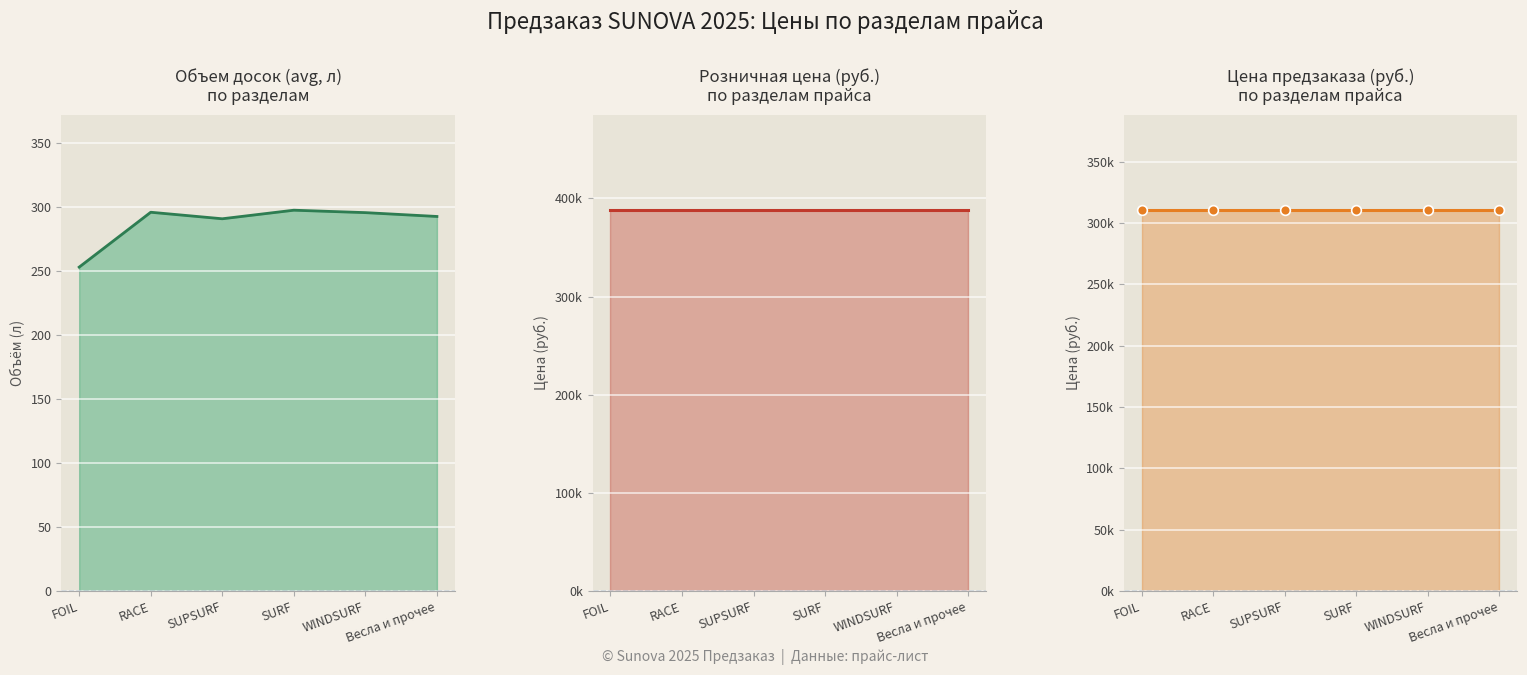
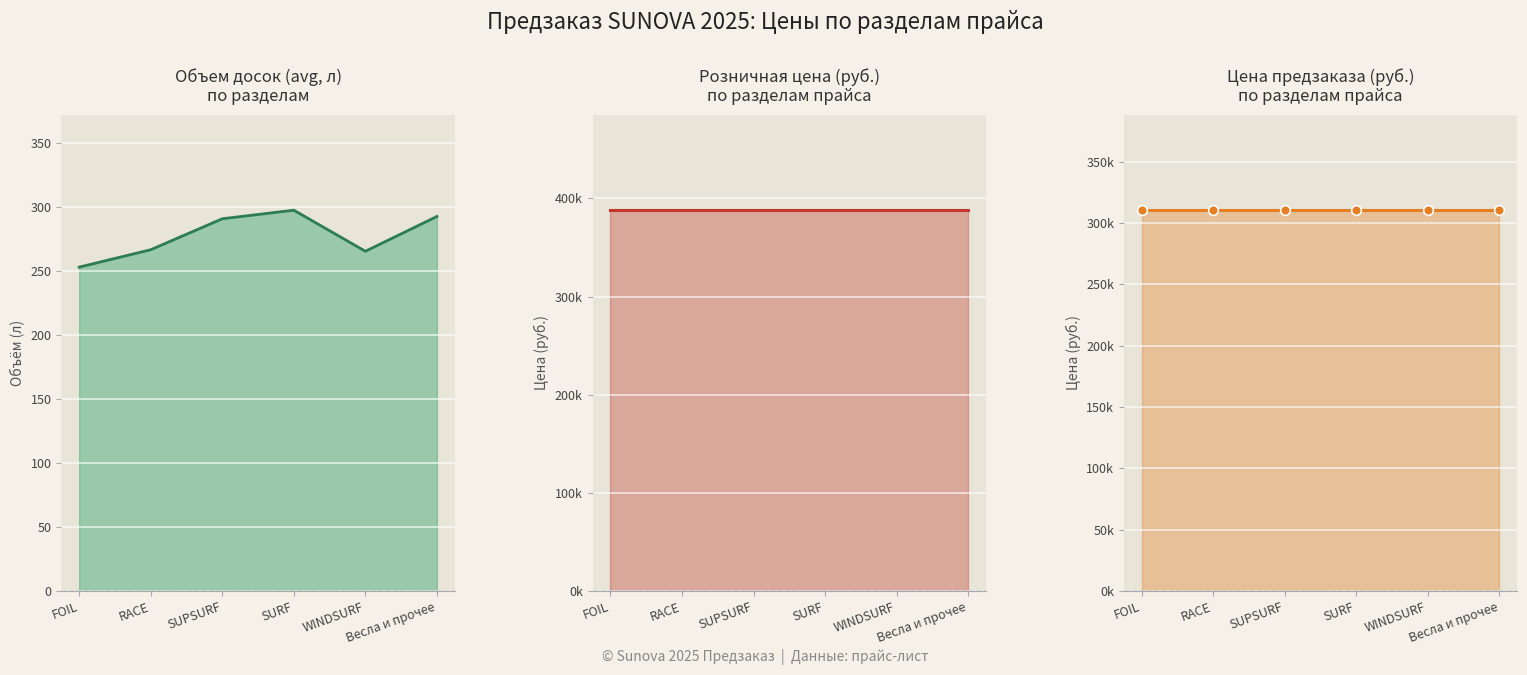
  {
    "Объем досок (avg, л) по разделам": {
      "FOIL": 253,
-     "RACE": 296,
+     "RACE": 267,
      "SUPSURF": 291,
      "SURF": 298,
-     "WINDSURF": 296,
+     "WINDSURF": 266,
      "Весла и прочее": 293
    },
    "Розничная цена (руб.) по разделам прайса": {
      "FOIL": 390000,
      "RACE": 390000,
      "SUPSURF": 390000,
      "SURF": 390000,
      "WINDSURF": 390000,
      "Весла и прочее": 390000
    },
    "Цена предзаказа (руб.) по разделам прайса": {
      "FOIL": 310000,
      "RACE": 310000,
      "SUPSURF": 310000,
      "SURF": 310000,
      "WINDSURF": 310000,
      "Весла и прочее": 310000
    }
  }
